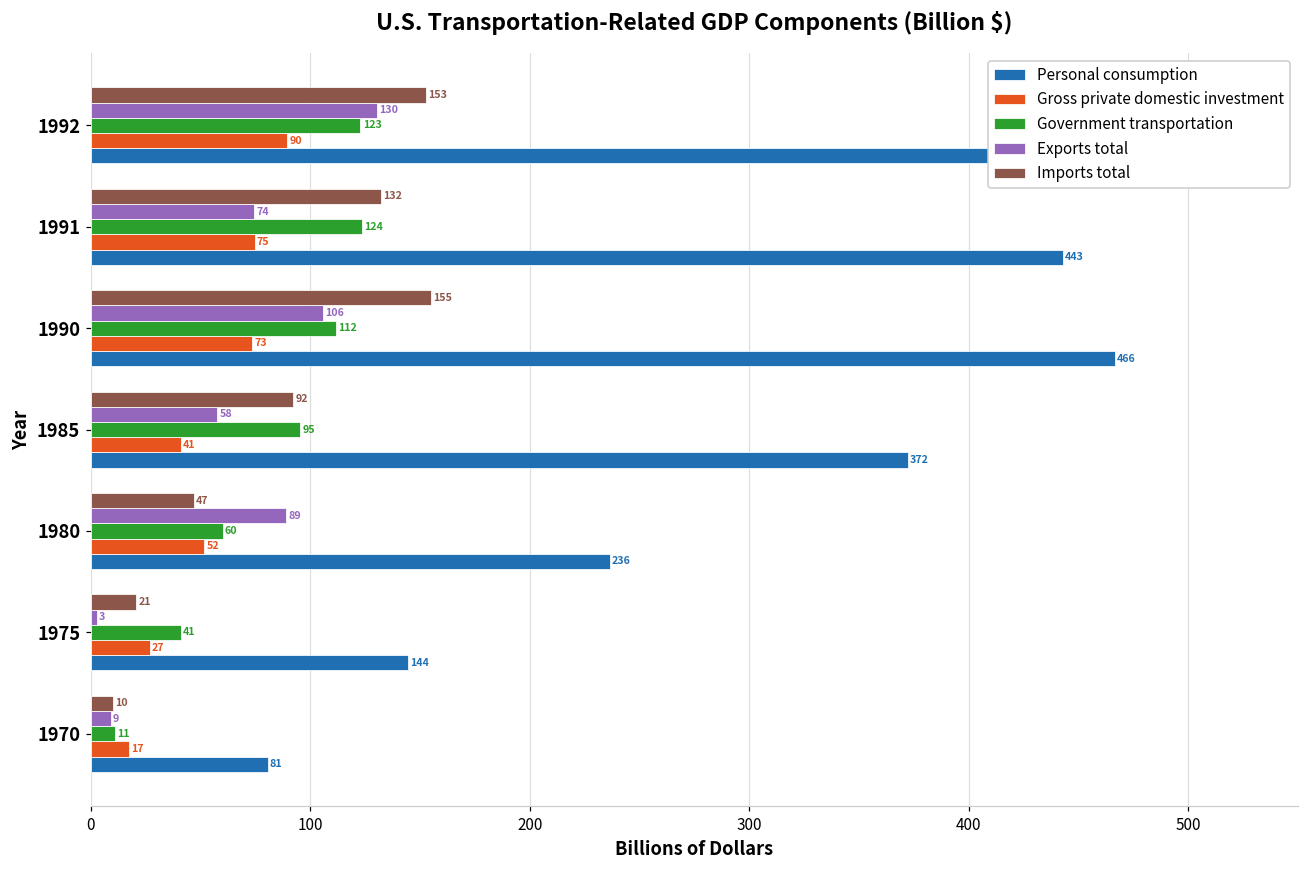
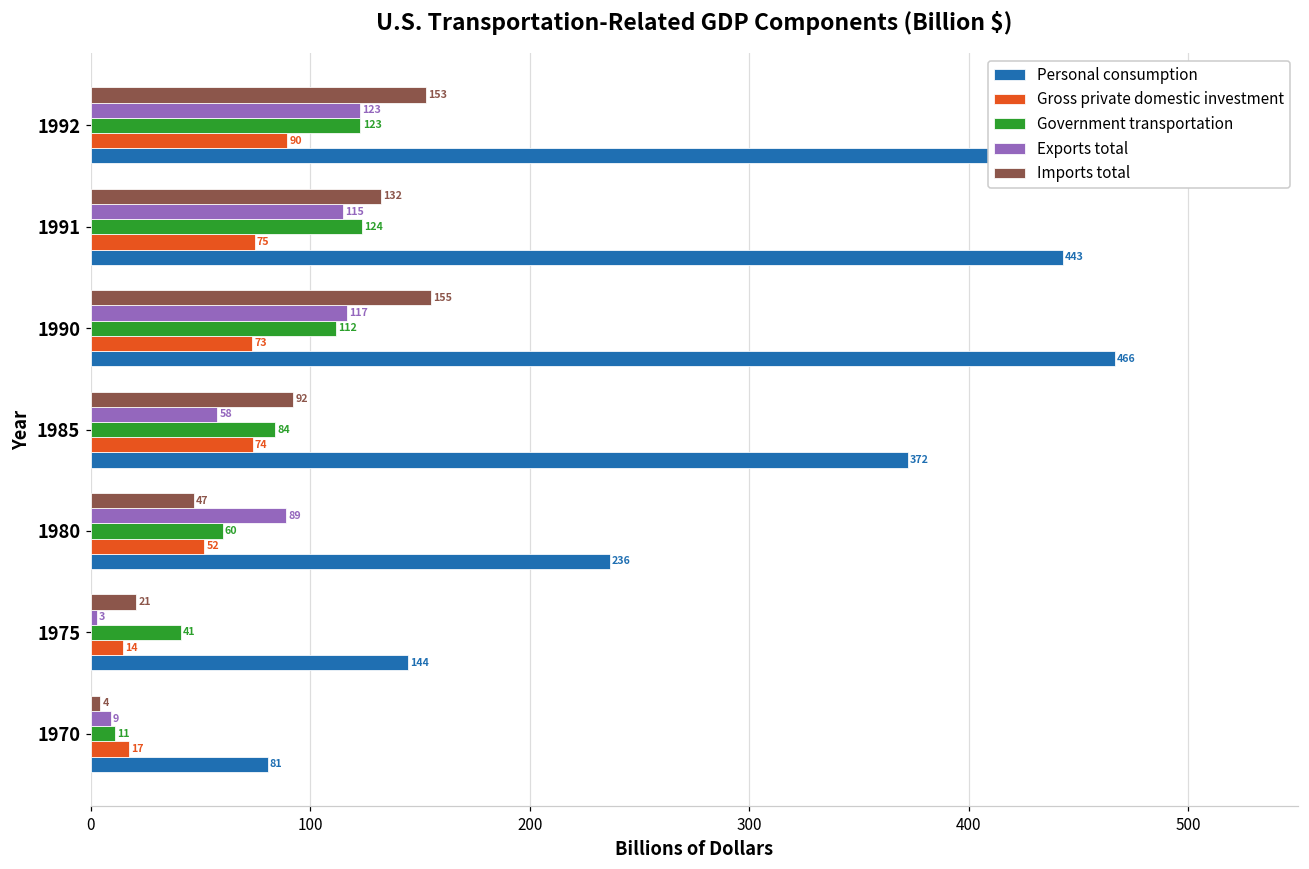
  {
    "Personal consumption": {
      "1991": 443,
      "1990": 466,
      "1985": 372,
      "1980": 236,
      "1975": 144,
      "1970": 81
    },
    "Gross private domestic investment": {
      "1992": 90,
      "1991": 75,
      "1990": 73,
-     "1985": 41,
+     "1985": 74,
      "1980": 52,
-     "1975": 27,
+     "1975": 14,
      "1970": 17
    },
    "Government transportation": {
      "1992": 123,
      "1991": 124,
      "1990": 112,
-     "1985": 95,
+     "1985": 84,
      "1980": 60,
      "1975": 41,
      "1970": 11
    },
    "Exports total": {
-     "1992": 130,
-     "1991": 74,
-     "1990": 106,
+     "1992": 123,
+     "1991": 115,
+     "1990": 117,
      "1985": 58,
      "1980": 89,
      "1975": 3,
      "1970": 9
    },
    "Imports total": {
      "1992": 153,
      "1991": 132,
      "1990": 155,
      "1985": 92,
      "1980": 47,
      "1975": 21,
-     "1970": 10
+     "1970": 4
    }
  }
